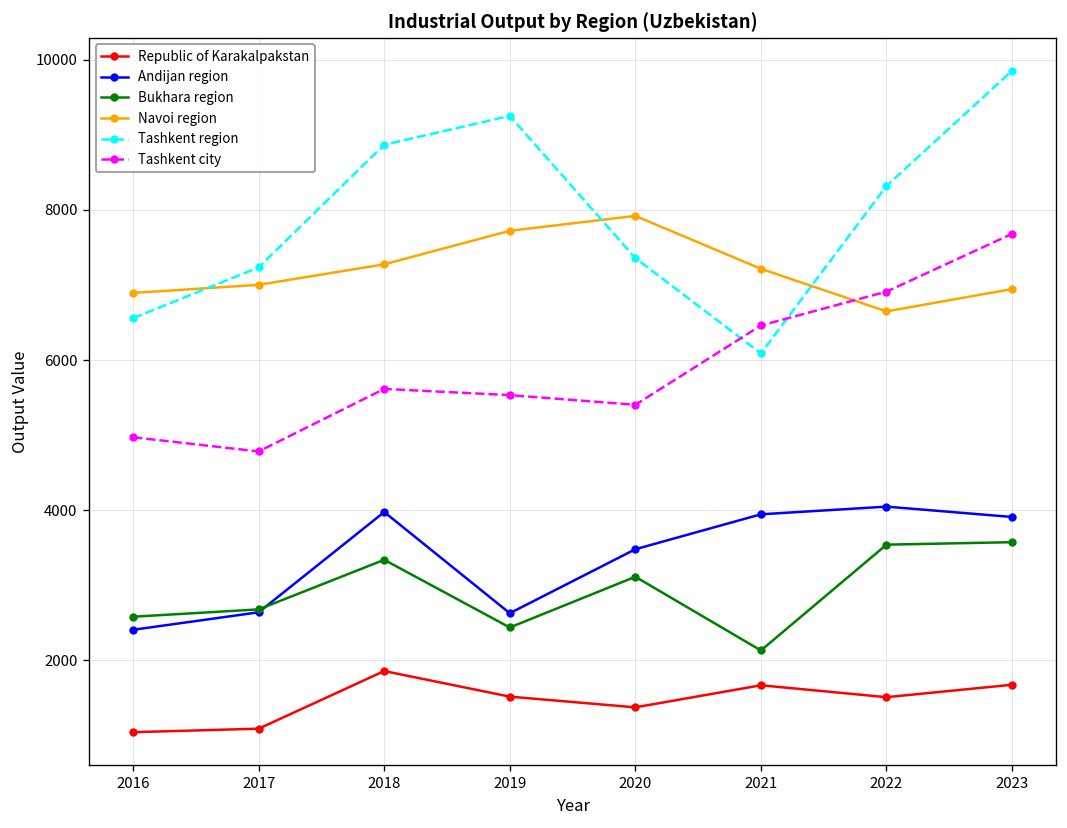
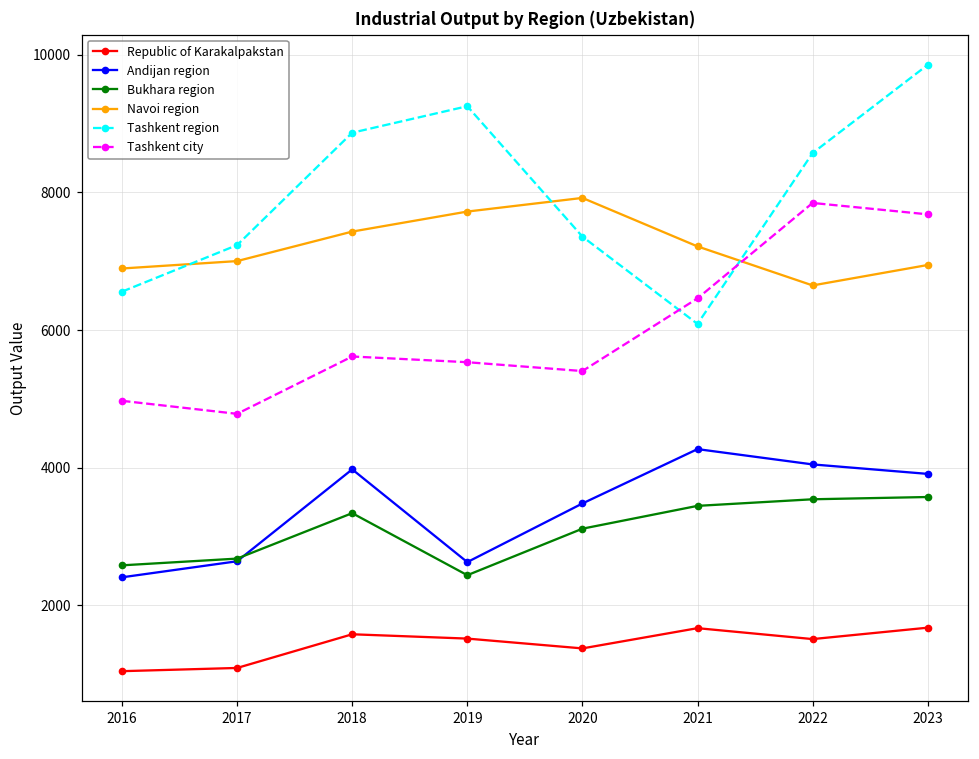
  {
    "Republic of Karakalpakstan": {
      "2016": 1000,
      "2017": 1100,
-     "2018": 1900,
+     "2018": 1600,
      "2019": 1500,
      "2020": 1400,
      "2021": 1700,
      "2022": 1500,
      "2023": 1700
    },
    "Andijan region": {
      "2016": 2400,
      "2018": 4000,
      "2019": 2600,
      "2020": 3500,
-     "2021": 3900,
+     "2021": 4300,
      "2022": 4000,
      "2023": 3900
    },
    "Bukhara region": {
      "2016": 2600,
      "2018": 3300,
      "2019": 2400,
      "2020": 3100,
-     "2021": 2100,
+     "2021": 3400,
      "2022": 3500,
      "2023": 3600
    },
    "Navoi region": {
      "2016": 6900,
      "2017": 7000,
-     "2018": 7300,
+     "2018": 7400,
      "2019": 7700,
      "2020": 7900,
      "2021": 7200,
      "2022": 6600,
      "2023": 6900
    },
    "Tashkent region": {
      "2016": 6600,
      "2017": 7200,
      "2018": 8900,
      "2019": 9300,
      "2020": 7400,
      "2021": 6100,
-     "2022": 8300,
+     "2022": 8600,
      "2023": 9900
    },
    "Tashkent city": {
      "2016": 5000,
      "2017": 4800,
      "2018": 5600,
      "2019": 5500,
      "2020": 5400,
      "2021": 6500,
-     "2022": 6900,
+     "2022": 7800,
      "2023": 7700
    }
  }
